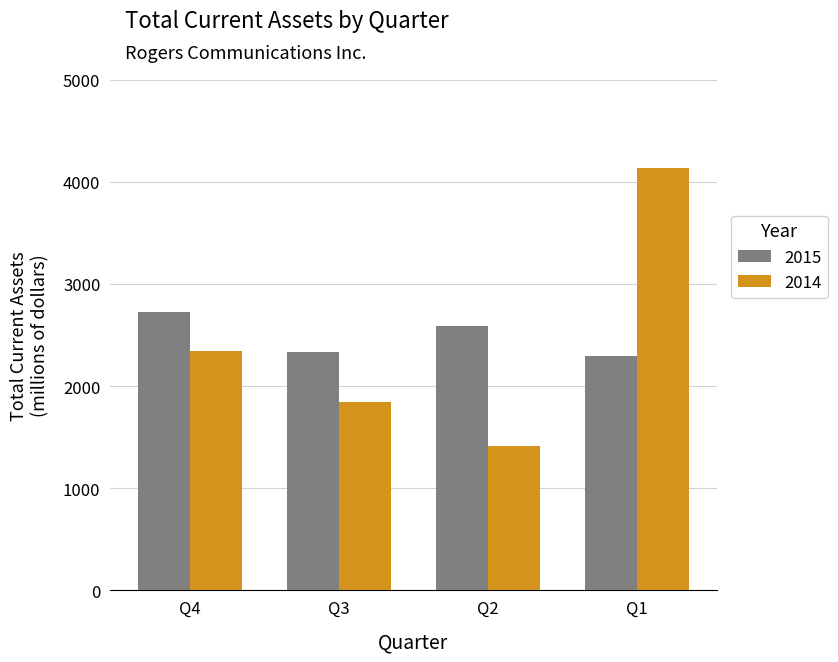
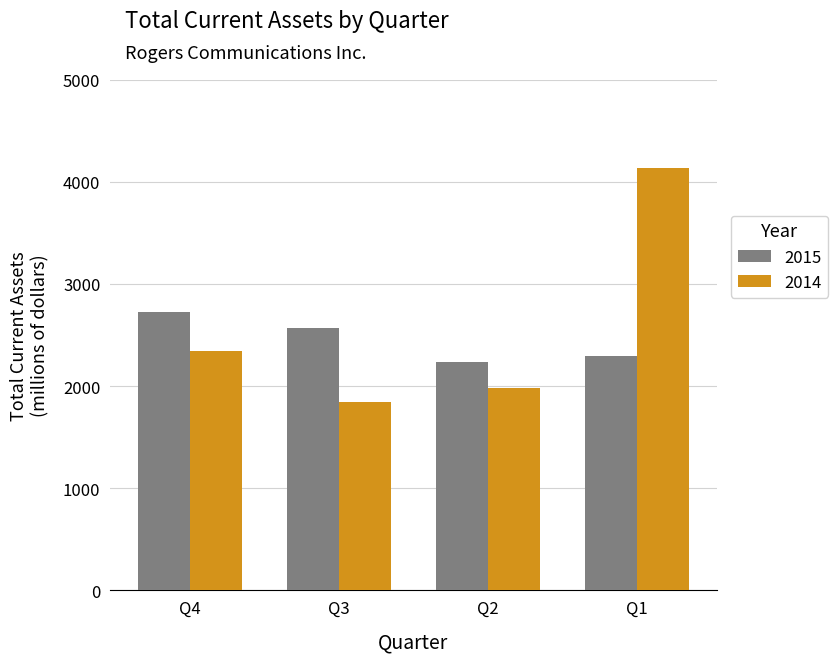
  {
    "2015": {
      "Q4": 2730,
-     "Q3": 2340,
-     "Q2": 2590,
+     "Q3": 2570,
+     "Q2": 2240,
      "Q1": 2300
    },
    "2014": {
      "Q4": 2350,
      "Q3": 1840,
-     "Q2": 1410,
+     "Q2": 1990,
      "Q1": 4140
    }
  }
